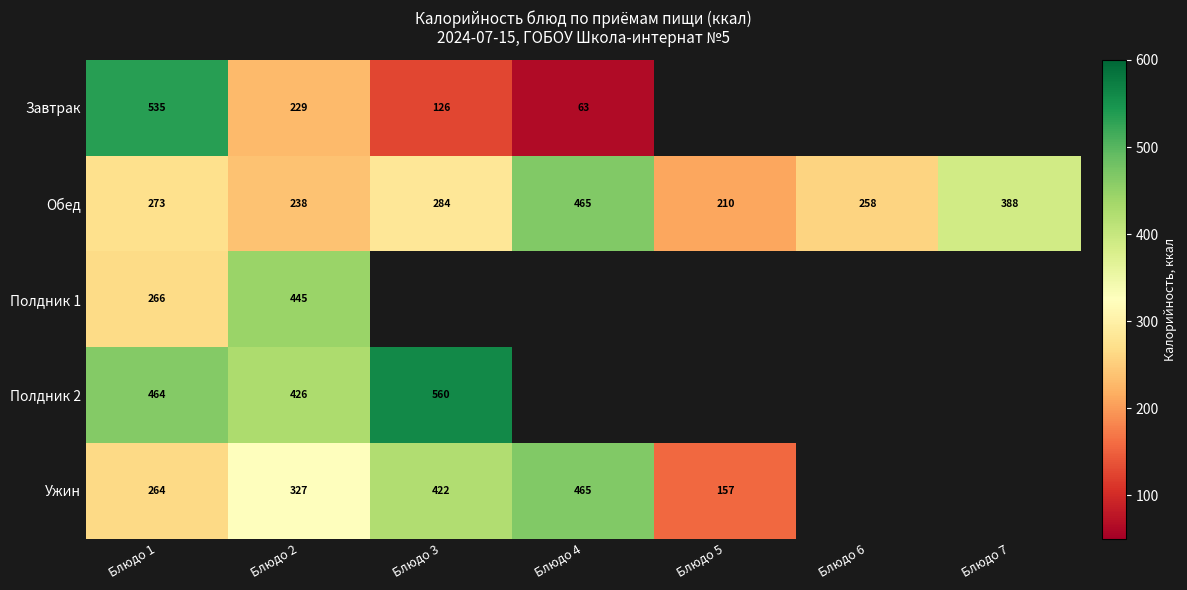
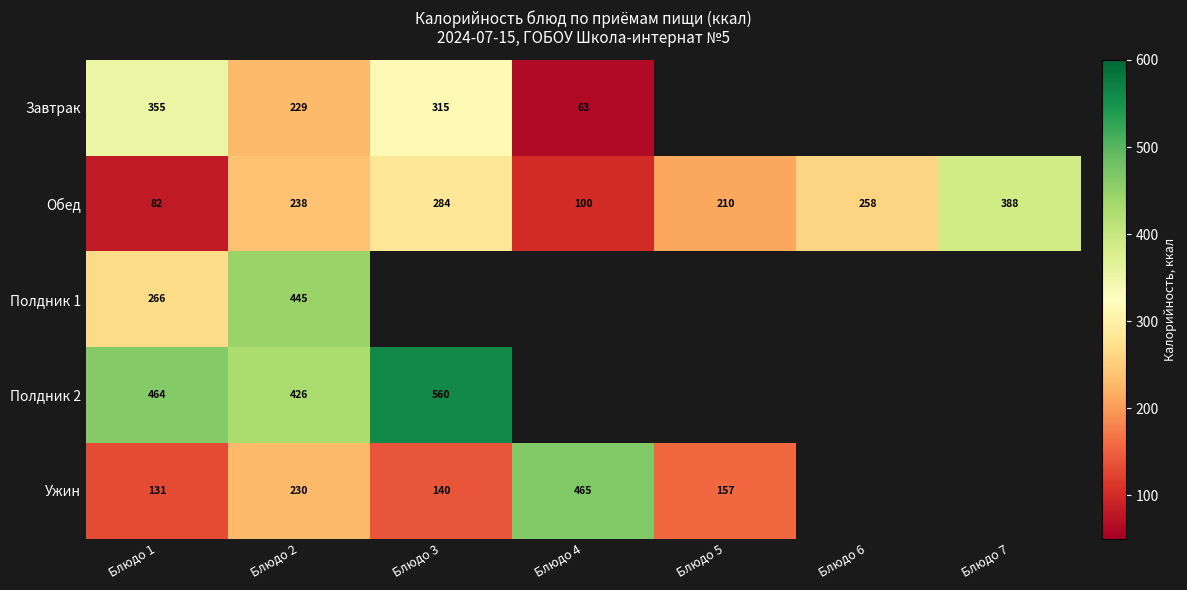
  {
    "Завтрак": {
-     "Блюдо 1": 535,
+     "Блюдо 1": 355,
      "Блюдо 2": 229,
-     "Блюдо 3": 126,
+     "Блюдо 3": 315,
      "Блюдо 4": 63
    },
    "Обед": {
-     "Блюдо 1": 273,
+     "Блюдо 1": 82,
      "Блюдо 2": 238,
      "Блюдо 3": 284,
-     "Блюдо 4": 465,
+     "Блюдо 4": 100,
      "Блюдо 5": 210,
      "Блюдо 6": 258,
      "Блюдо 7": 388
    },
    "Полдник 1": {
      "Блюдо 1": 266,
      "Блюдо 2": 445
    },
    "Полдник 2": {
      "Блюдо 1": 464,
      "Блюдо 2": 426,
      "Блюдо 3": 560
    },
    "Ужин": {
-     "Блюдо 1": 264,
-     "Блюдо 2": 327,
-     "Блюдо 3": 422,
+     "Блюдо 1": 131,
+     "Блюдо 2": 230,
+     "Блюдо 3": 140,
      "Блюдо 4": 465,
      "Блюдо 5": 157
    }
  }
